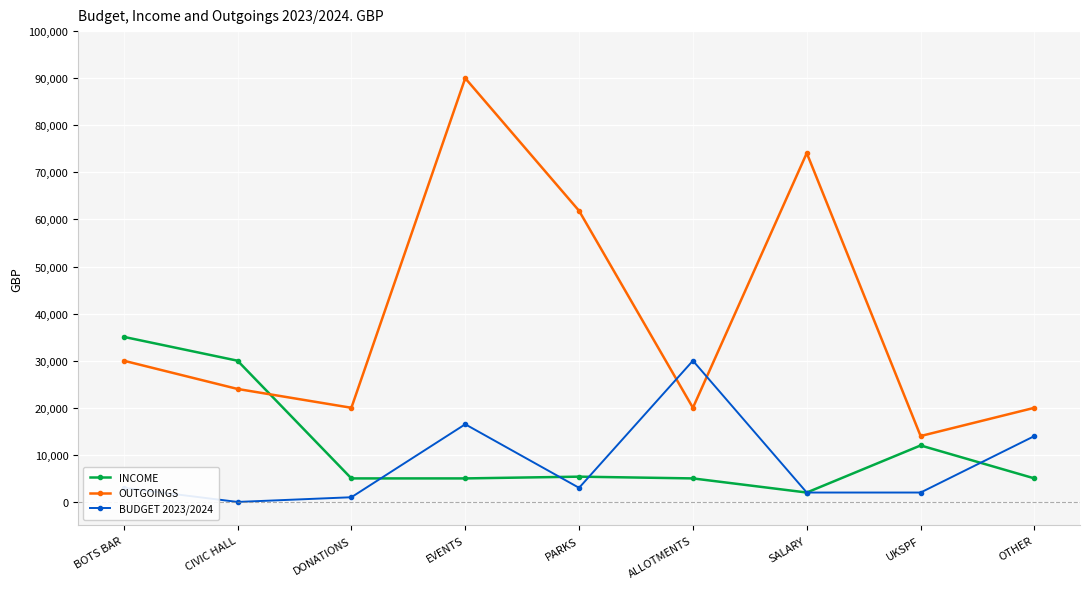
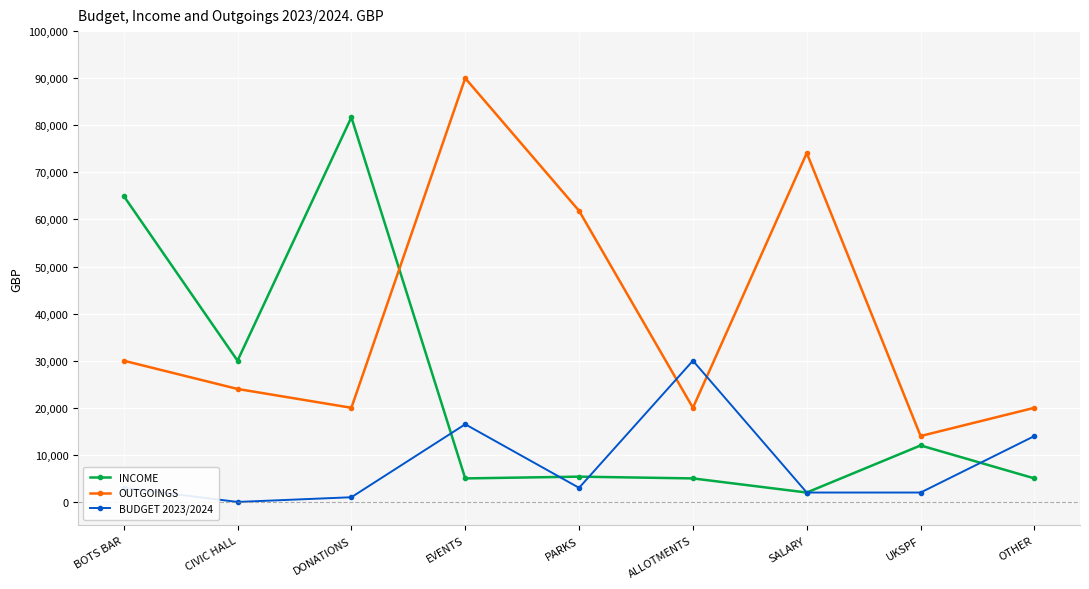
  {
    "INCOME": {
-     "BOTS BAR": "35,000",
+     "BOTS BAR": "65,000",
      "CIVIC HALL": "30,000",
-     "DONATIONS": "5,000",
+     "DONATIONS": "82,000",
      "EVENTS": "5,000",
      "PARKS": "5,000",
      "ALLOTMENTS": "5,000",
      "UKSPF": "12,000",
      "OTHER": "5,000"
    },
    "OUTGOINGS": {
      "BOTS BAR": "30,000",
      "CIVIC HALL": "24,000",
      "DONATIONS": "20,000",
      "EVENTS": "90,000",
      "PARKS": "62,000",
      "ALLOTMENTS": "20,000",
      "SALARY": "74,000",
      "UKSPF": "14,000",
      "OTHER": "20,000"
    },
    "BUDGET 2023/2024": {
      "CIVIC HALL": "0",
      "DONATIONS": "1,000",
      "EVENTS": "17,000",
      "PARKS": "3,000",
      "ALLOTMENTS": "30,000",
      "UKSPF": "2,000",
      "OTHER": "14,000"
    }
  }
